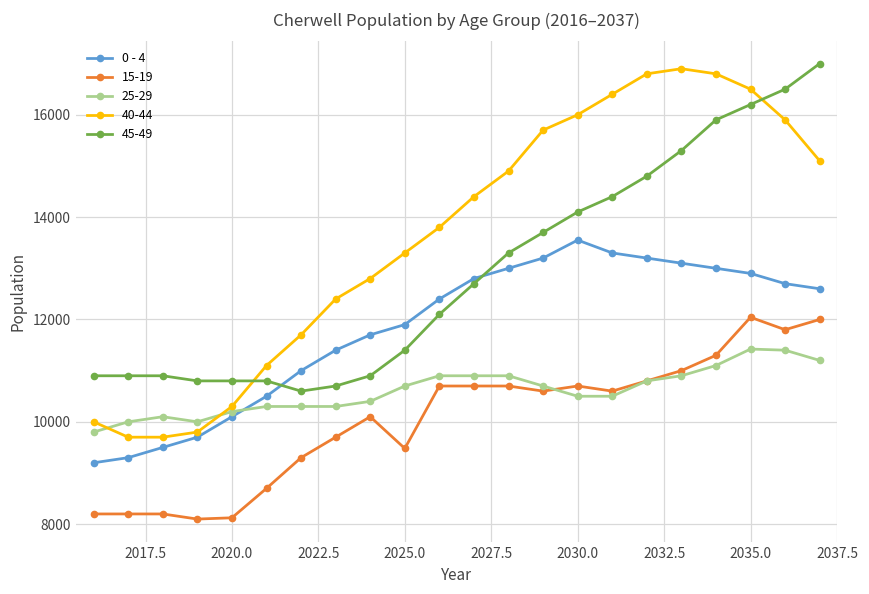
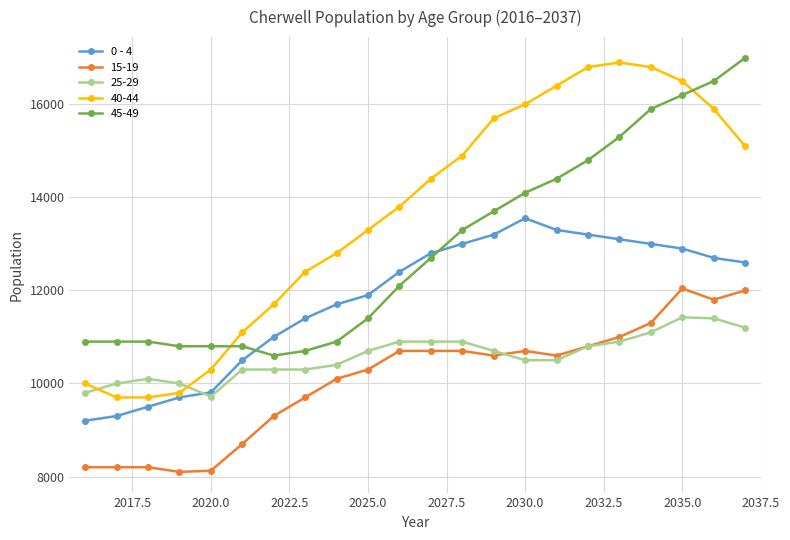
  {
    "0 - 4": {
-     "2020.0": 10100,
+     "2020.0": 9800,
      "2025.0": 11900,
      "2030.0": 13600,
      "2035.0": 12900
    },
    "15-19": {
      "2020.0": 8100,
-     "2025.0": 9500,
+     "2025.0": 10300,
      "2030.0": 10700,
      "2035.0": 12000
    },
    "25-29": {
-     "2020.0": 10200,
+     "2020.0": 9700,
      "2025.0": 10700,
      "2030.0": 10500,
      "2035.0": 11400
    },
    "40-44": {
      "2020.0": 10300,
      "2025.0": 13300,
      "2030.0": 16000,
      "2035.0": 16500
    },
    "45-49": {
      "2020.0": 10800,
      "2025.0": 11400,
      "2030.0": 14100,
      "2035.0": 16200
    }
  }
